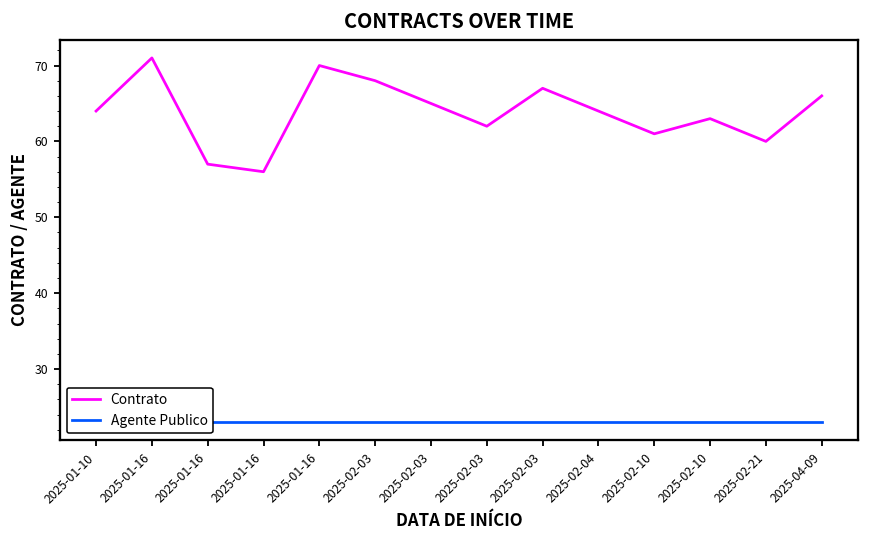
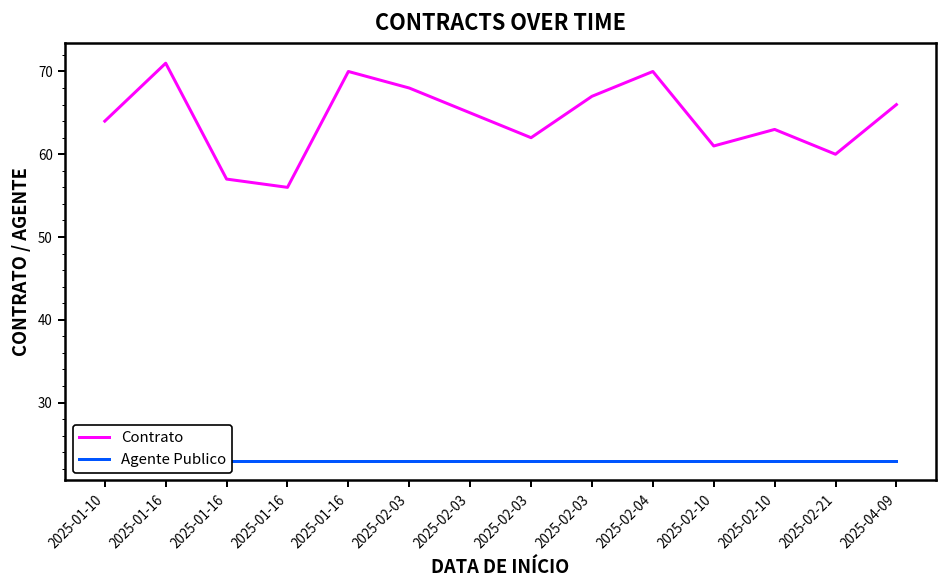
  {
    "Contrato": {
      "2025-01-10": 64,
-     "2025-02-04": 64,
+     "2025-02-04": 70,
      "2025-02-21": 60,
      "2025-04-09": 66
    },
    "Agente Publico": {
      "2025-02-04": 23,
      "2025-02-21": 23,
      "2025-04-09": 23
    }
  }
